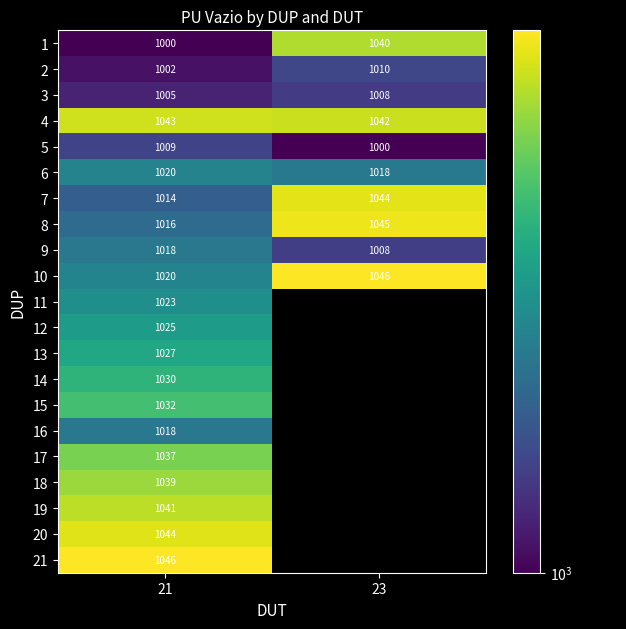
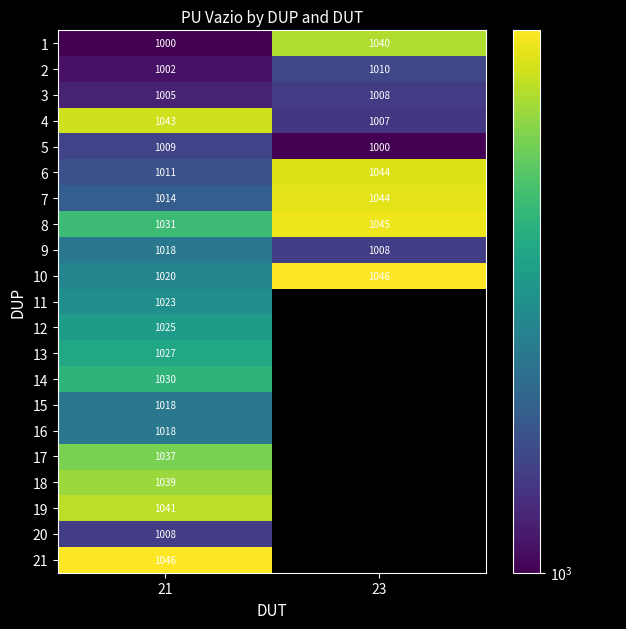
  {
    "1": {
      "21": 1000,
      "23": 1040
    },
    "2": {
      "21": 1002,
      "23": 1010
    },
    "3": {
      "21": 1005,
      "23": 1008
    },
    "4": {
      "21": 1043,
-     "23": 1042
+     "23": 1007
    },
    "5": {
      "21": 1009,
      "23": 1000
    },
    "6": {
-     "21": 1020,
-     "23": 1018
+     "21": 1011,
+     "23": 1044
    },
    "7": {
      "21": 1014,
      "23": 1044
    },
    "8": {
-     "21": 1016,
+     "21": 1031,
      "23": 1045
    },
    "9": {
      "21": 1018,
      "23": 1008
    },
    "10": {
      "21": 1020,
      "23": 1046
    },
    "11": {
      "21": 1023
    },
    "12": {
      "21": 1025
    },
    "13": {
      "21": 1027
    },
    "14": {
      "21": 1030
    },
    "15": {
-     "21": 1032
+     "21": 1018
    },
    "16": {
      "21": 1018
    },
    "17": {
      "21": 1037
    },
    "18": {
      "21": 1039
    },
    "19": {
      "21": 1041
    },
    "20": {
-     "21": 1044
+     "21": 1008
    },
    "21": {
      "21": 1046
    }
  }
